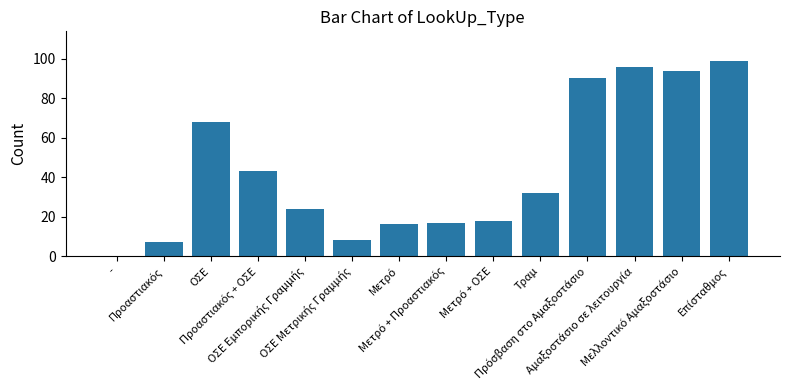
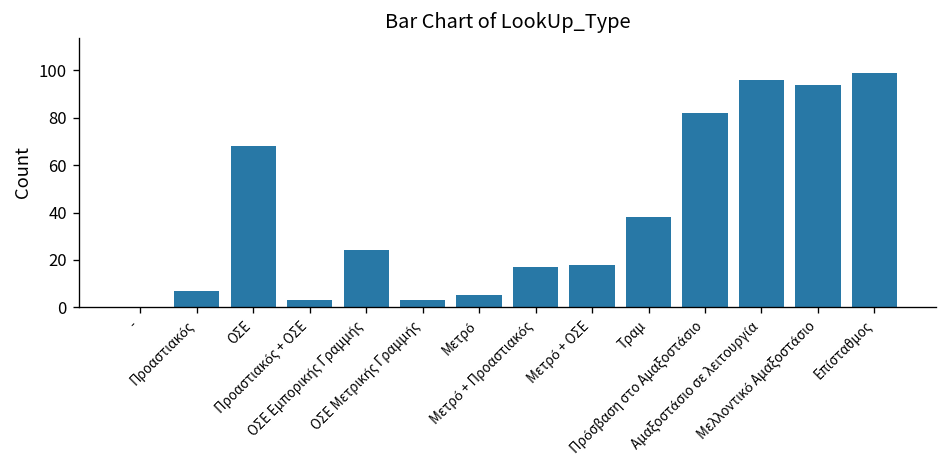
  {
    "-": 0,
    "Προαστιακός": 7,
    "ΟΣΕ": 68,
-   "Προαστιακός + ΟΣΕ": 43,
+   "Προαστιακός + ΟΣΕ": 3,
    "ΟΣΕ Εμπορικής Γραμμής": 24,
-   "ΟΣΕ Μετρικής Γραμμής": 8,
-   "Μετρό": 16,
+   "ΟΣΕ Μετρικής Γραμμής": 3,
+   "Μετρό": 5,
    "Μετρό + Προαστιακός": 17,
    "Μετρό + ΟΣΕ": 18,
-   "Τραμ": 32,
-   "Πρόσβαση στο Αμαξοστάσιο": 90,
+   "Τραμ": 38,
+   "Πρόσβαση στο Αμαξοστάσιο": 82,
    "Αμαξοστάσιο σε λειτουργία": 96,
    "Μελλοντικό Αμαξοστάσιο": 94,
    "Επίσταθμος": 99
  }
